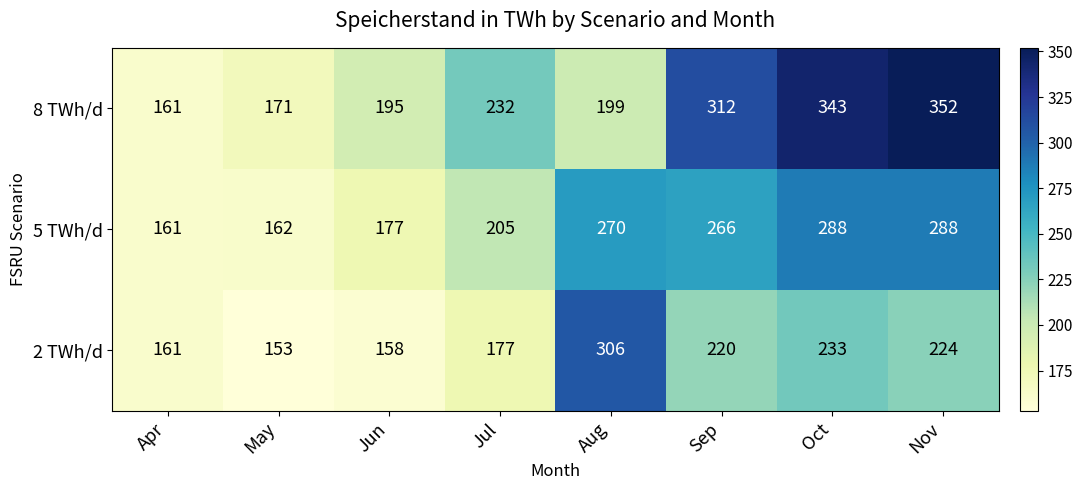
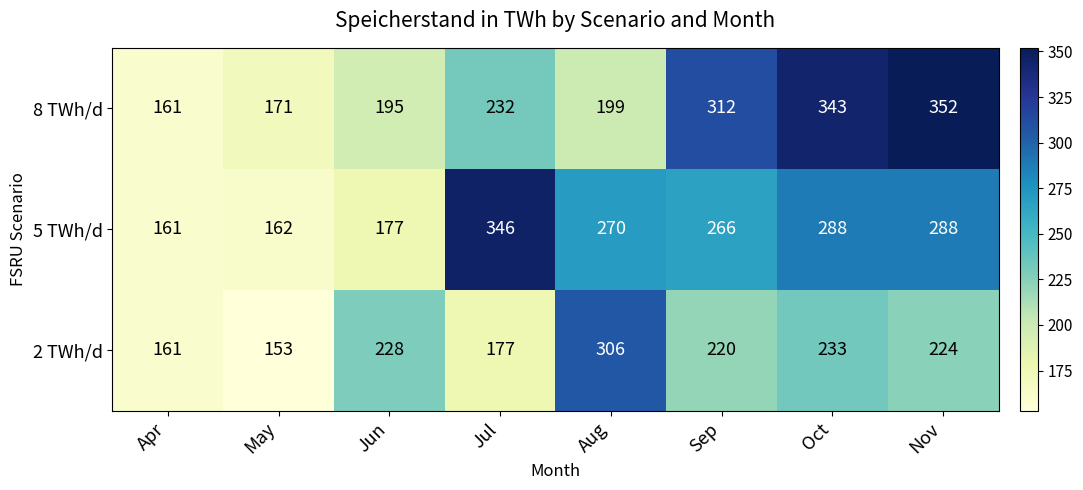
  {
    "8 TWh/d": {
      "Apr": 161,
      "May": 171,
      "Jun": 195,
      "Jul": 232,
      "Aug": 199,
      "Sep": 312,
      "Oct": 343,
      "Nov": 352
    },
    "5 TWh/d": {
      "Apr": 161,
      "May": 162,
      "Jun": 177,
-     "Jul": 205,
+     "Jul": 346,
      "Aug": 270,
      "Sep": 266,
      "Oct": 288,
      "Nov": 288
    },
    "2 TWh/d": {
      "Apr": 161,
      "May": 153,
-     "Jun": 158,
+     "Jun": 228,
      "Jul": 177,
      "Aug": 306,
      "Sep": 220,
      "Oct": 233,
      "Nov": 224
    }
  }
